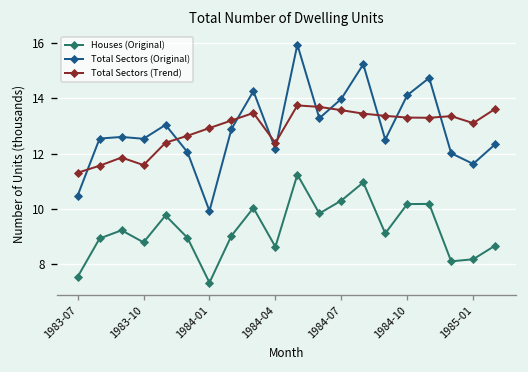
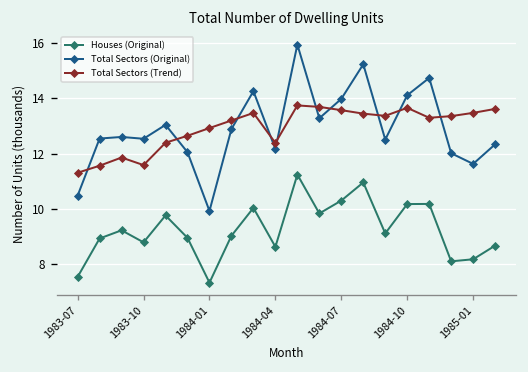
  {
    "Total Sectors (Trend)": {
      "1983-07": 11.3,
      "1983-10": 11.6,
      "1984-01": 12.9,
      "1984-04": 12.4,
      "1984-07": 13.6,
-     "1984-10": 13.3,
-     "1985-01": 13.1
+     "1984-10": 13.7,
+     "1985-01": 13.5
    }
  }
